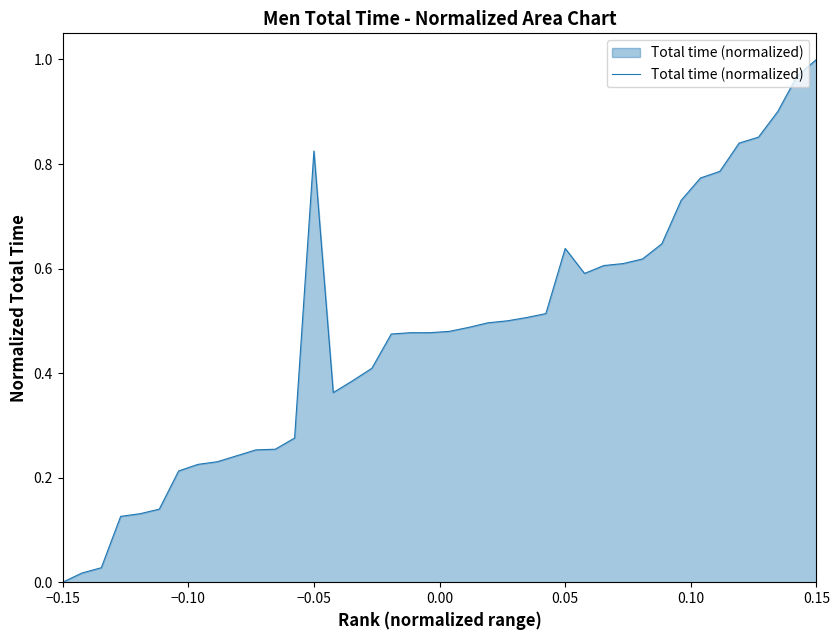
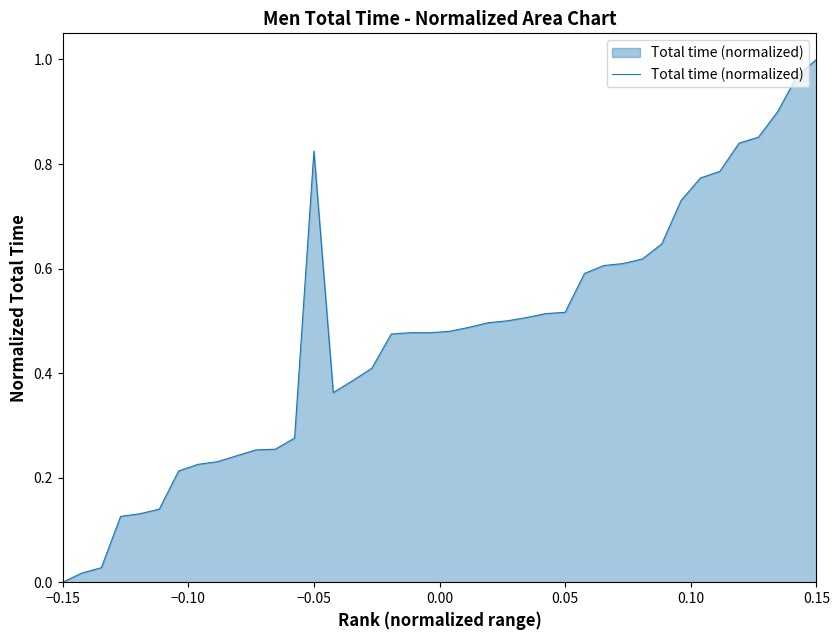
  {
    "−0.15": 0.00,
    "−0.05": 0.82,
-   "0.05": 0.64,
+   "0.05": 0.52,
    "0.15": 1.00
  }
